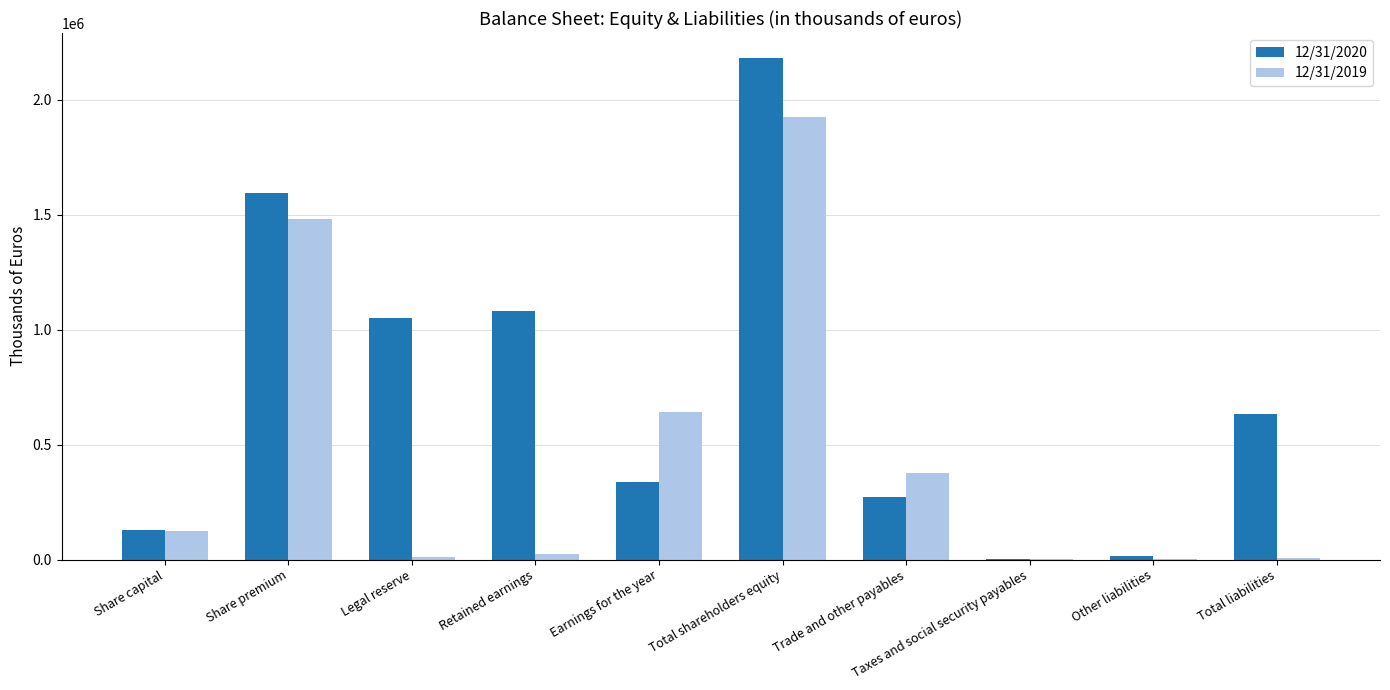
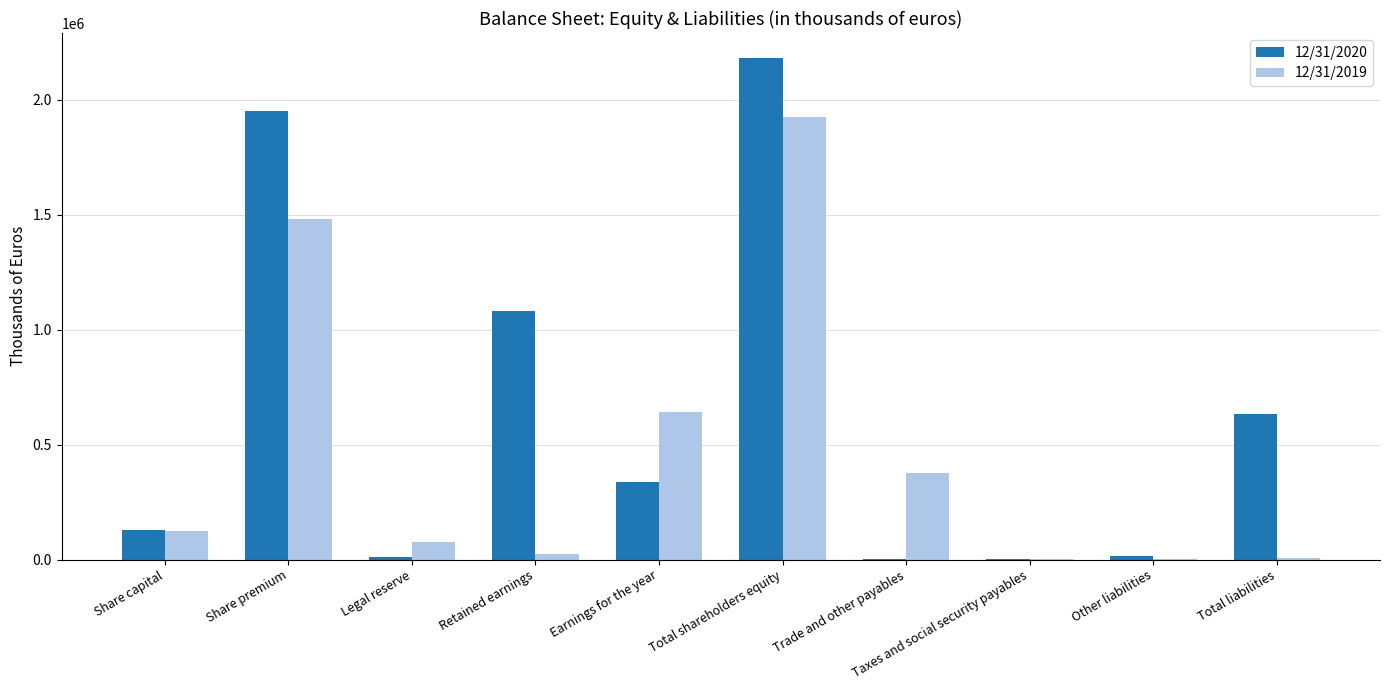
  {
    "12/31/2020": {
      "Share capital": 130000,
-     "Share premium": 1590000,
-     "Legal reserve": 1050000,
+     "Share premium": 1950000,
+     "Legal reserve": 10000,
      "Retained earnings": 1080000,
      "Earnings for the year": 340000,
      "Total shareholders equity": 2180000,
-     "Trade and other payables": 270000,
+     "Trade and other payables": 0,
      "Other liabilities": 20000,
      "Total liabilities": 630000
    },
    "12/31/2019": {
      "Share capital": 130000,
      "Share premium": 1480000,
-     "Legal reserve": 10000,
+     "Legal reserve": 80000,
      "Retained earnings": 20000,
      "Earnings for the year": 640000,
      "Total shareholders equity": 1920000,
      "Trade and other payables": 380000
    }
  }
